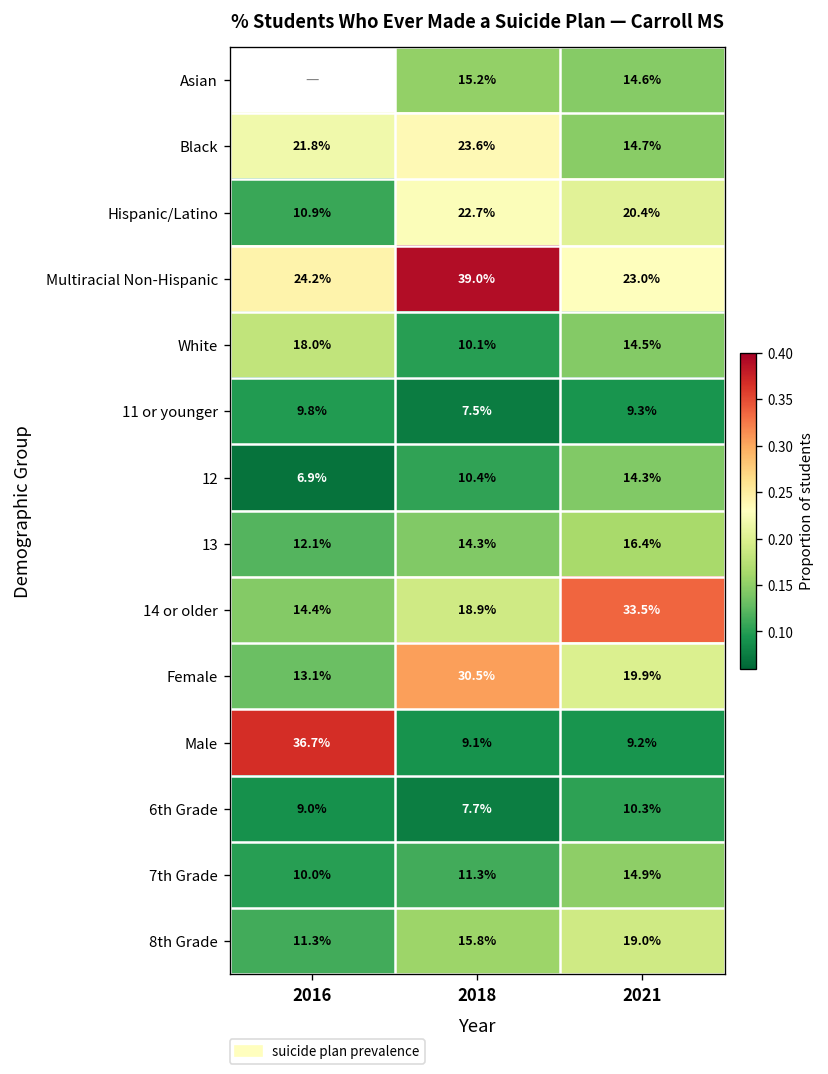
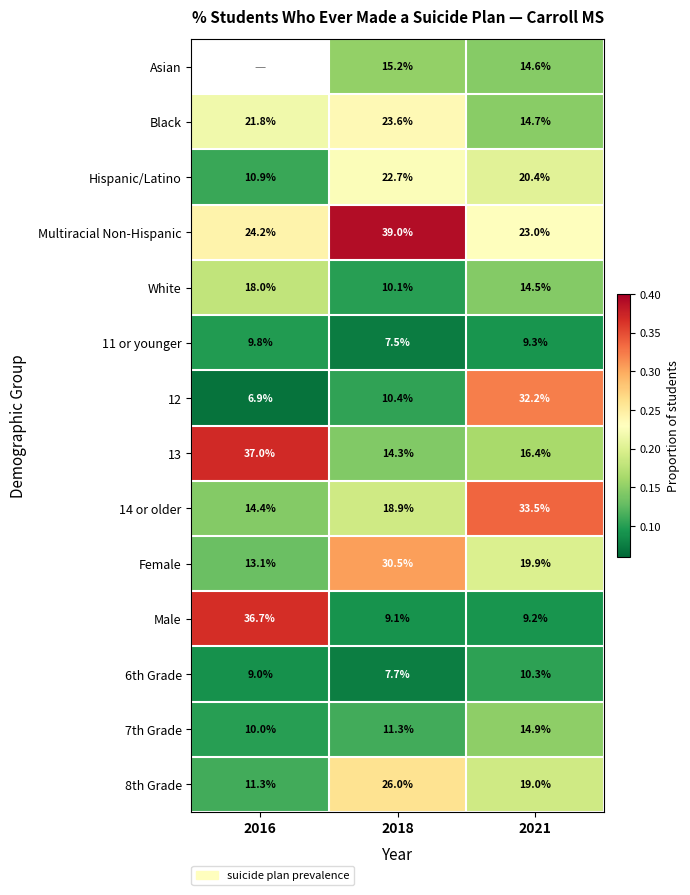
  {
    "Asian": {
      "2018": "15.2%",
      "2021": "14.6%"
    },
    "Black": {
      "2016": "21.8%",
      "2018": "23.6%",
      "2021": "14.7%"
    },
    "Hispanic/Latino": {
      "2016": "10.9%",
      "2018": "22.7%",
      "2021": "20.4%"
    },
    "Multiracial Non-Hispanic": {
      "2016": "24.2%",
      "2018": "39.0%",
      "2021": "23.0%"
    },
    "White": {
      "2016": "18.0%",
      "2018": "10.1%",
      "2021": "14.5%"
    },
    "11 or younger": {
      "2016": "9.8%",
      "2018": "7.5%",
      "2021": "9.3%"
    },
    "12": {
      "2016": "6.9%",
      "2018": "10.4%",
-     "2021": "14.3%"
+     "2021": "32.2%"
    },
    "13": {
-     "2016": "12.1%",
+     "2016": "37.0%",
      "2018": "14.3%",
      "2021": "16.4%"
    },
    "14 or older": {
      "2016": "14.4%",
      "2018": "18.9%",
      "2021": "33.5%"
    },
    "Female": {
      "2016": "13.1%",
      "2018": "30.5%",
      "2021": "19.9%"
    },
    "Male": {
      "2016": "36.7%",
      "2018": "9.1%",
      "2021": "9.2%"
    },
    "6th Grade": {
      "2016": "9.0%",
      "2018": "7.7%",
      "2021": "10.3%"
    },
    "7th Grade": {
      "2016": "10.0%",
      "2018": "11.3%",
      "2021": "14.9%"
    },
    "8th Grade": {
      "2016": "11.3%",
-     "2018": "15.8%",
+     "2018": "26.0%",
      "2021": "19.0%"
    }
  }
